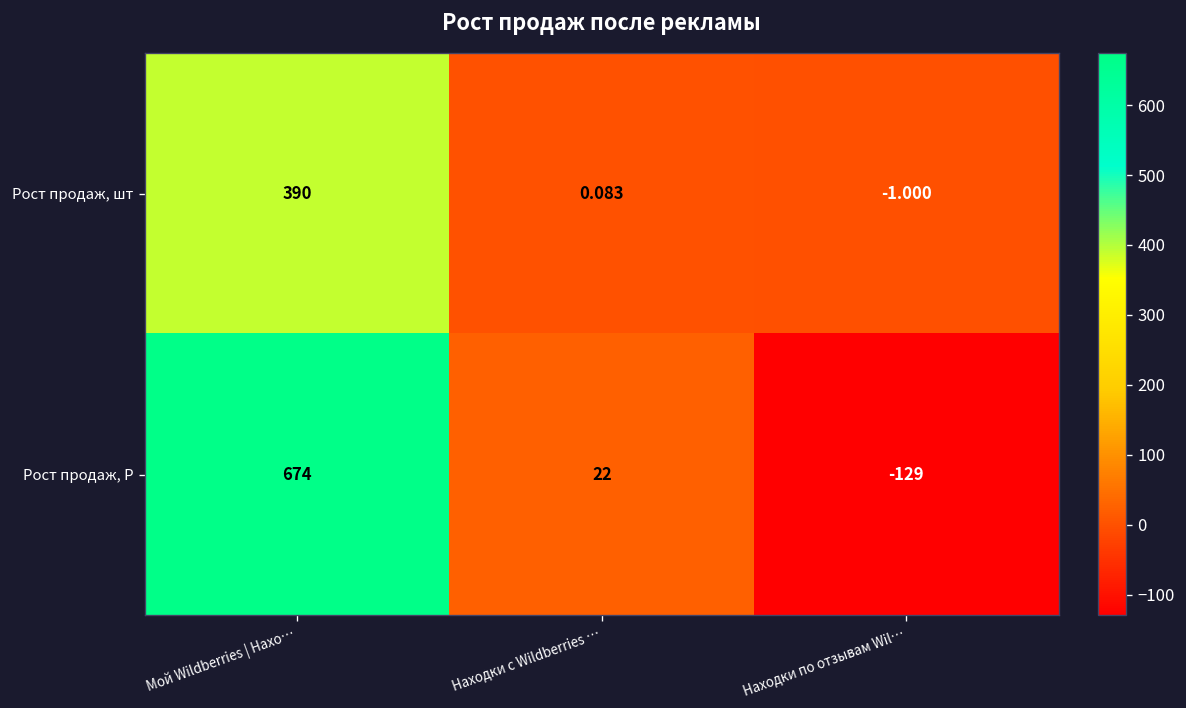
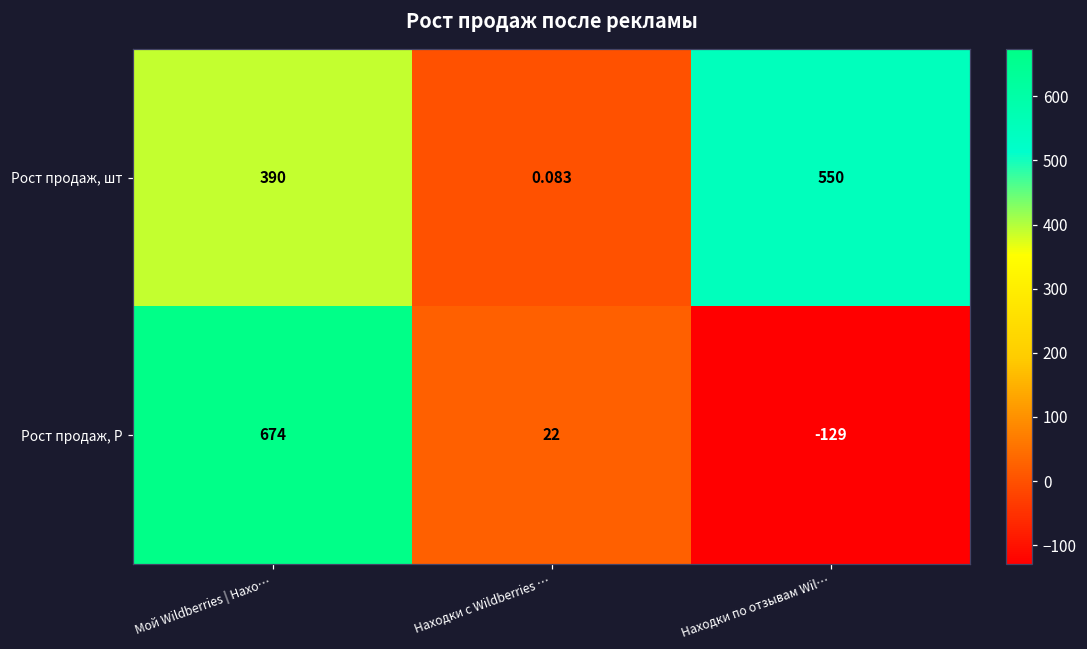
  {
    "Рост продаж, шт": {
      "Мой Wildberries | Нахо…": 390,
      "Находки с Wildberries …": 0.083,
-     "Находки по отзывам Wil…": -1.000
+     "Находки по отзывам Wil…": 550
    },
    "Рост продаж, Р": {
      "Мой Wildberries | Нахо…": 674,
      "Находки с Wildberries …": 22,
      "Находки по отзывам Wil…": -129
    }
  }
